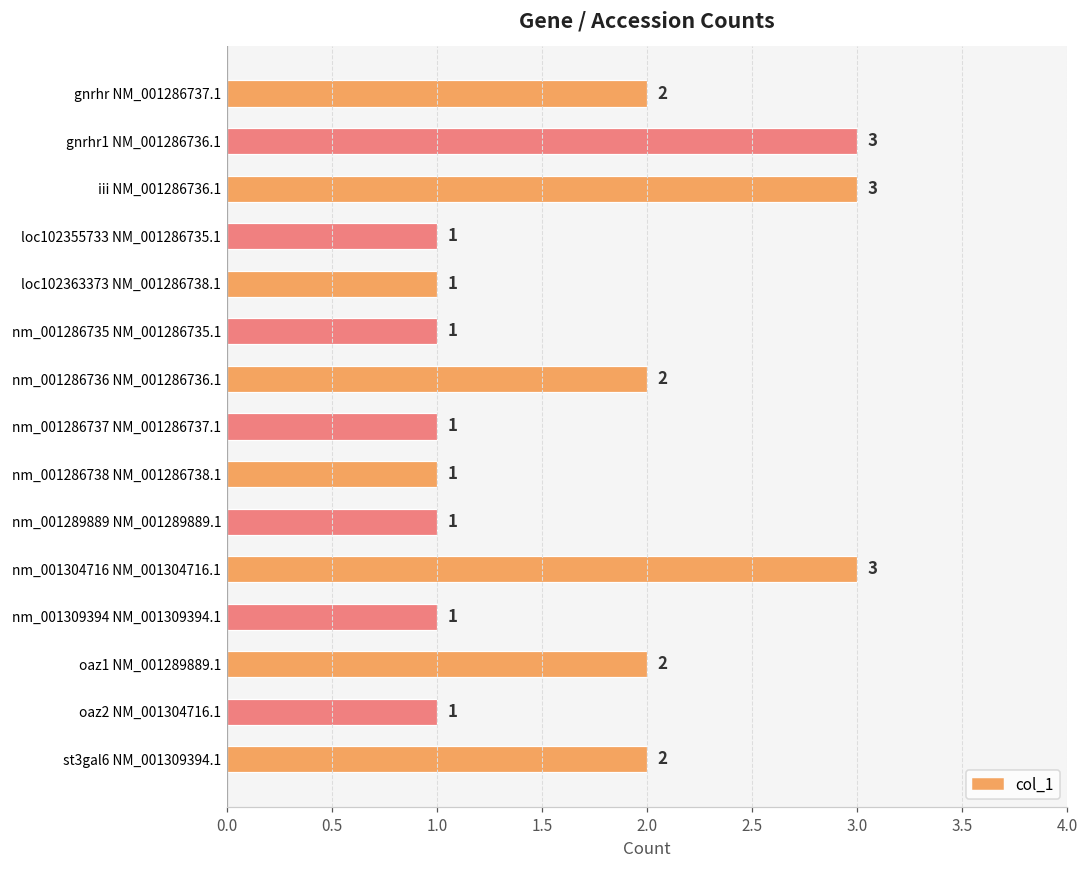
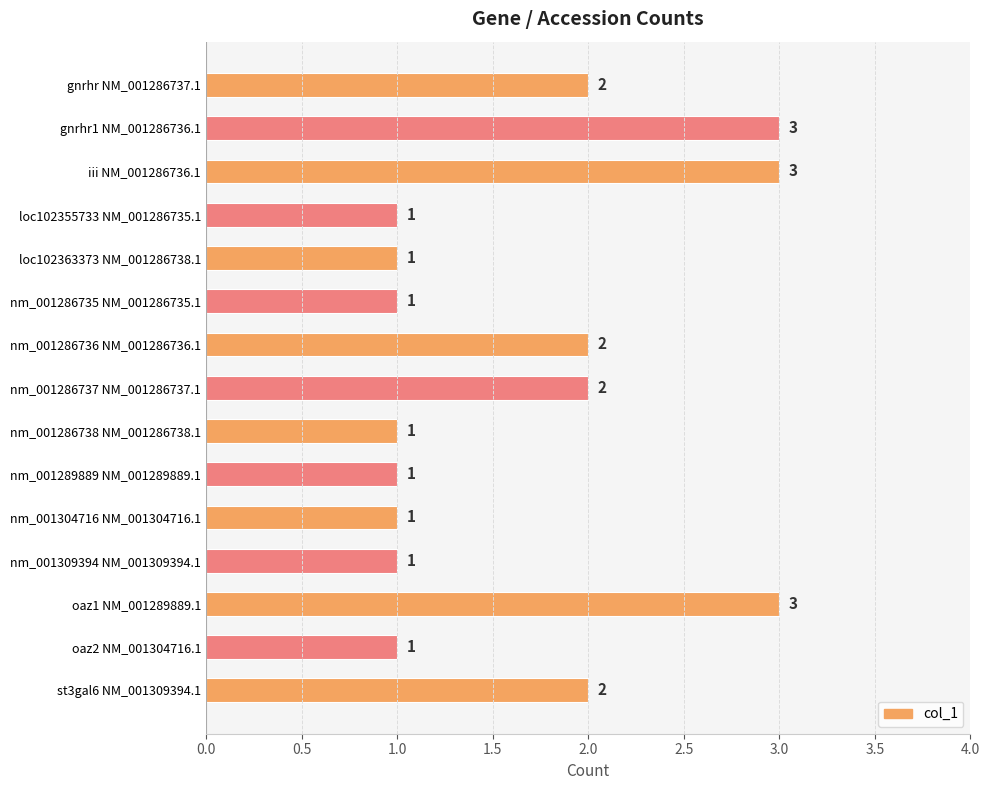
  {
    "gnrhr NM_001286737.1": 2,
    "gnrhr1 NM_001286736.1": 3,
    "iii NM_001286736.1": 3,
    "loc102355733 NM_001286735.1": 1,
    "loc102363373 NM_001286738.1": 1,
    "nm_001286735 NM_001286735.1": 1,
    "nm_001286736 NM_001286736.1": 2,
-   "nm_001286737 NM_001286737.1": 1,
+   "nm_001286737 NM_001286737.1": 2,
    "nm_001286738 NM_001286738.1": 1,
    "nm_001289889 NM_001289889.1": 1,
-   "nm_001304716 NM_001304716.1": 3,
+   "nm_001304716 NM_001304716.1": 1,
    "nm_001309394 NM_001309394.1": 1,
-   "oaz1 NM_001289889.1": 2,
+   "oaz1 NM_001289889.1": 3,
    "oaz2 NM_001304716.1": 1,
    "st3gal6 NM_001309394.1": 2
  }
